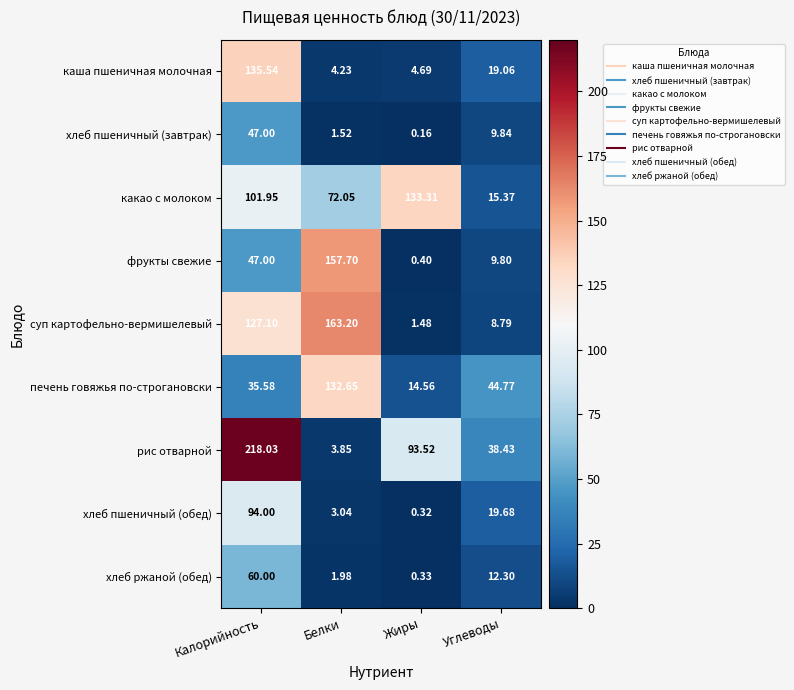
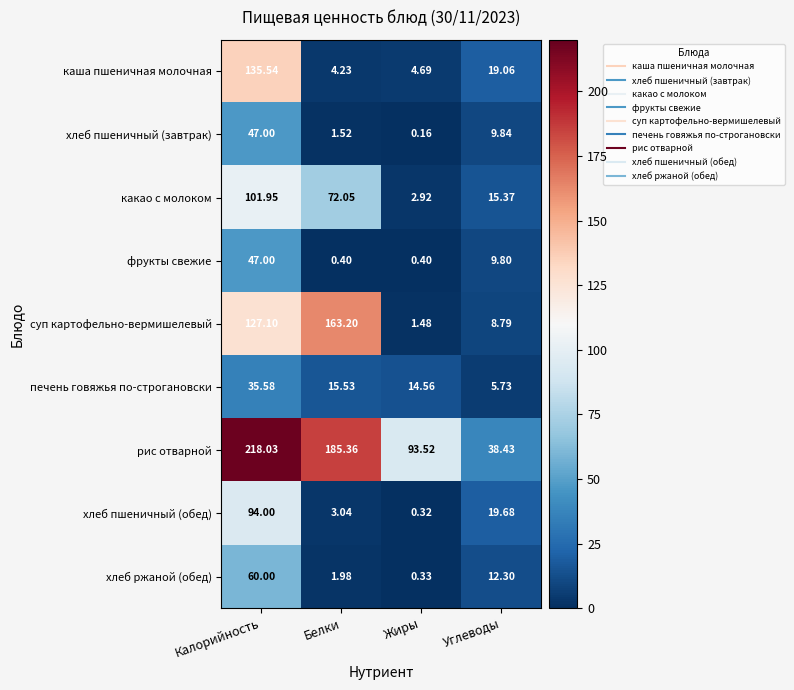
  {
    "каша пшеничная молочная": {
      "Калорийность": 135.54,
      "Белки": 4.23,
      "Жиры": 4.69,
      "Углеводы": 19.06
    },
    "хлеб пшеничный (завтрак)": {
      "Калорийность": 47.00,
      "Белки": 1.52,
      "Жиры": 0.16,
      "Углеводы": 9.84
    },
    "какао с молоком": {
      "Калорийность": 101.95,
      "Белки": 72.05,
-     "Жиры": 133.31,
+     "Жиры": 2.92,
      "Углеводы": 15.37
    },
    "фрукты свежие": {
      "Калорийность": 47.00,
-     "Белки": 157.70,
+     "Белки": 0.40,
      "Жиры": 0.40,
      "Углеводы": 9.80
    },
    "суп картофельно-вермишелевый": {
      "Белки": 163.20,
      "Жиры": 1.48,
      "Углеводы": 8.79
    },
    "печень говяжья по-строгановски": {
      "Калорийность": 35.58,
-     "Белки": 132.65,
+     "Белки": 15.53,
      "Жиры": 14.56,
-     "Углеводы": 44.77
+     "Углеводы": 5.73
    },
    "рис отварной": {
      "Калорийность": 218.03,
-     "Белки": 3.85,
+     "Белки": 185.36,
      "Жиры": 93.52,
      "Углеводы": 38.43
    },
    "хлеб пшеничный (обед)": {
      "Калорийность": 94.00,
      "Белки": 3.04,
      "Жиры": 0.32,
      "Углеводы": 19.68
    },
    "хлеб ржаной (обед)": {
      "Калорийность": 60.00,
      "Белки": 1.98,
      "Жиры": 0.33,
      "Углеводы": 12.30
    }
  }
